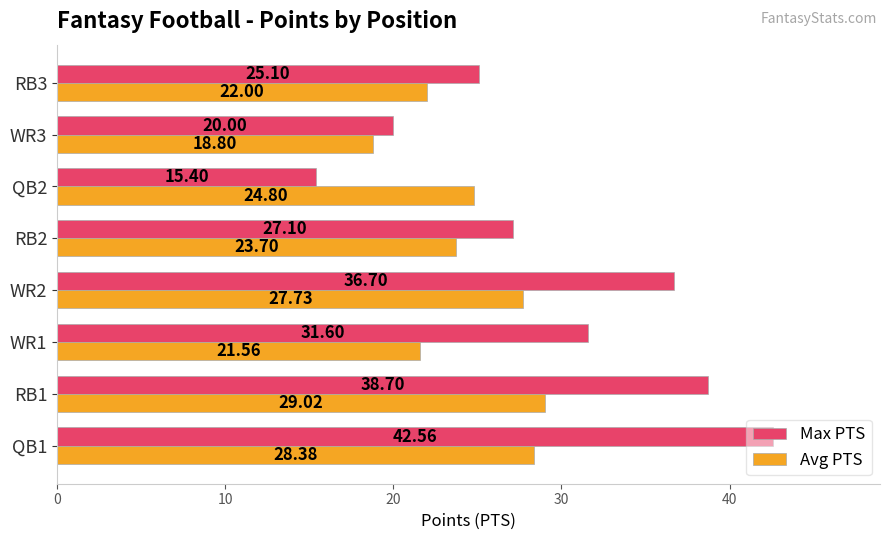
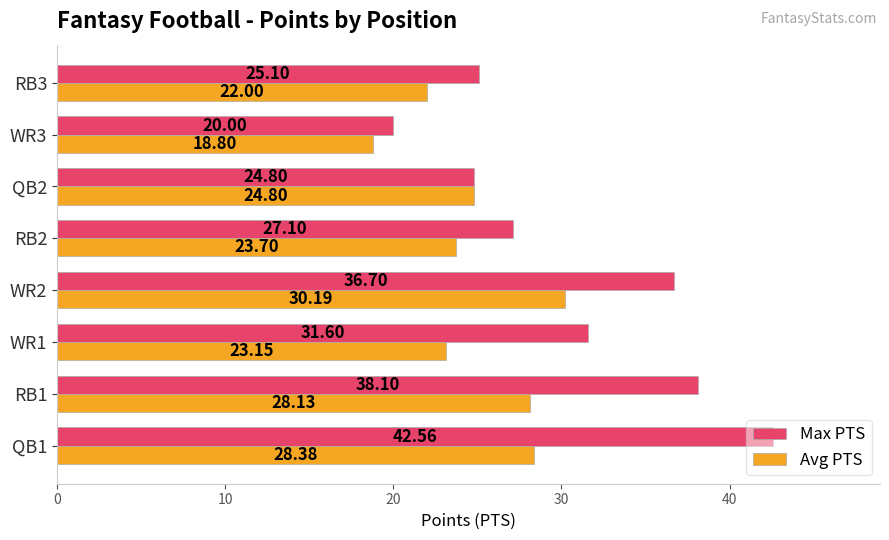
  {
    "Max PTS": {
      "RB3": 25.10,
      "WR3": 20.00,
-     "QB2": 15.40,
+     "QB2": 24.80,
      "RB2": 27.10,
      "WR2": 36.70,
      "WR1": 31.60,
-     "RB1": 38.70
+     "RB1": 38.10
    },
    "Avg PTS": {
      "RB3": 22.00,
      "WR3": 18.80,
      "QB2": 24.80,
      "RB2": 23.70,
-     "WR2": 27.73,
-     "WR1": 21.56,
-     "RB1": 29.02,
+     "WR2": 30.19,
+     "WR1": 23.15,
+     "RB1": 28.13,
      "QB1": 28.38
    }
  }
